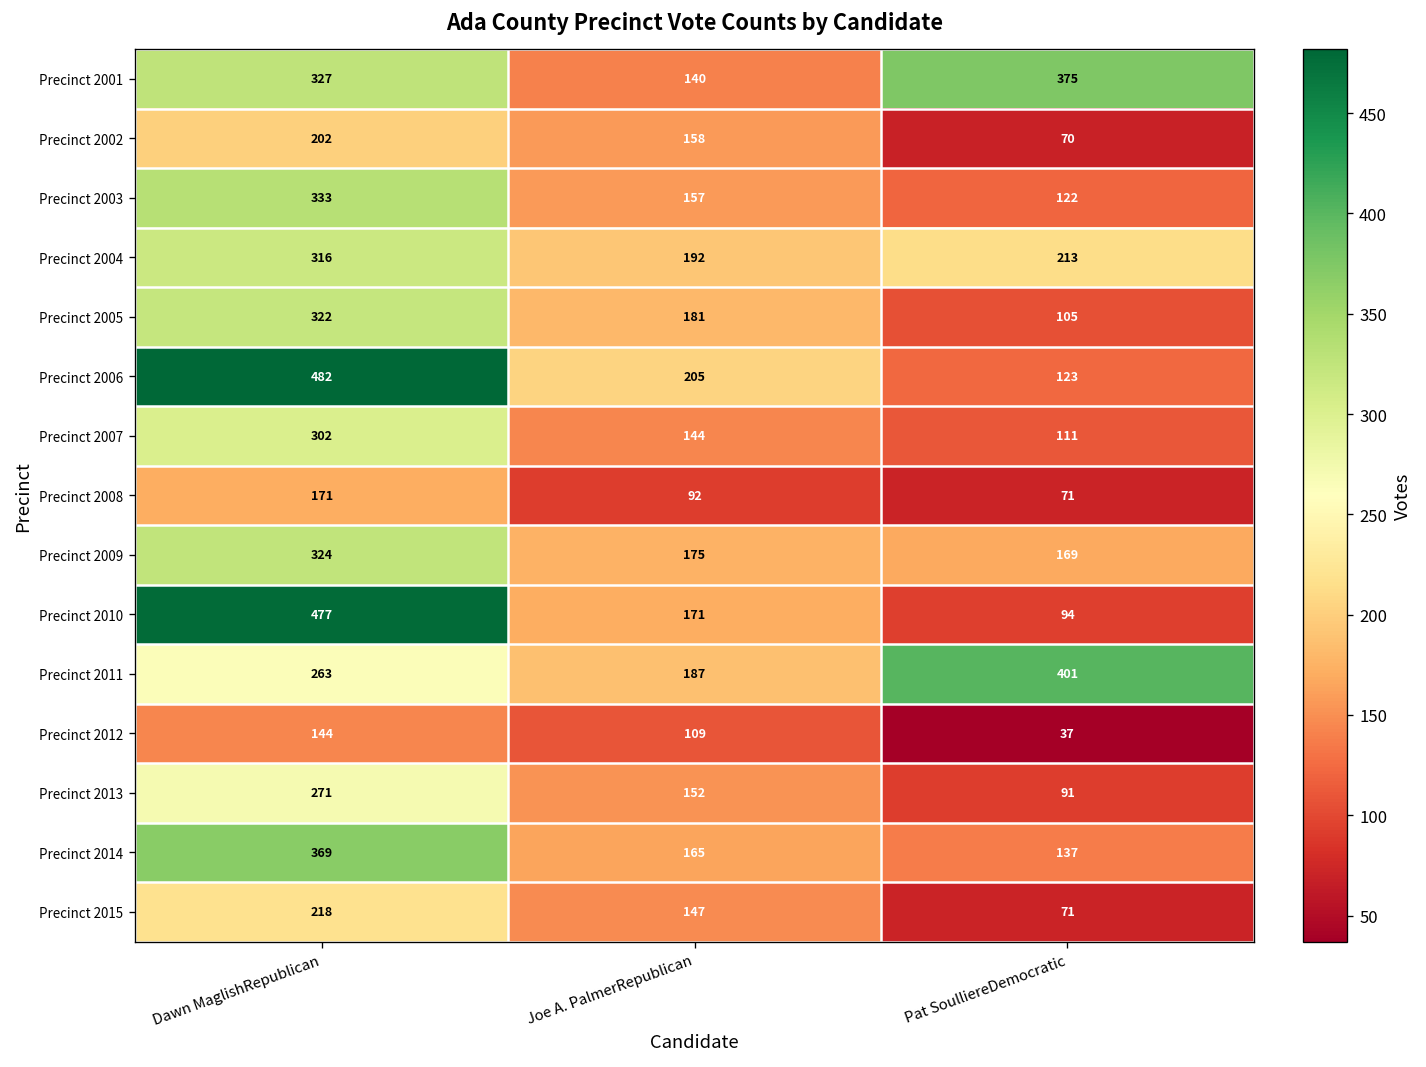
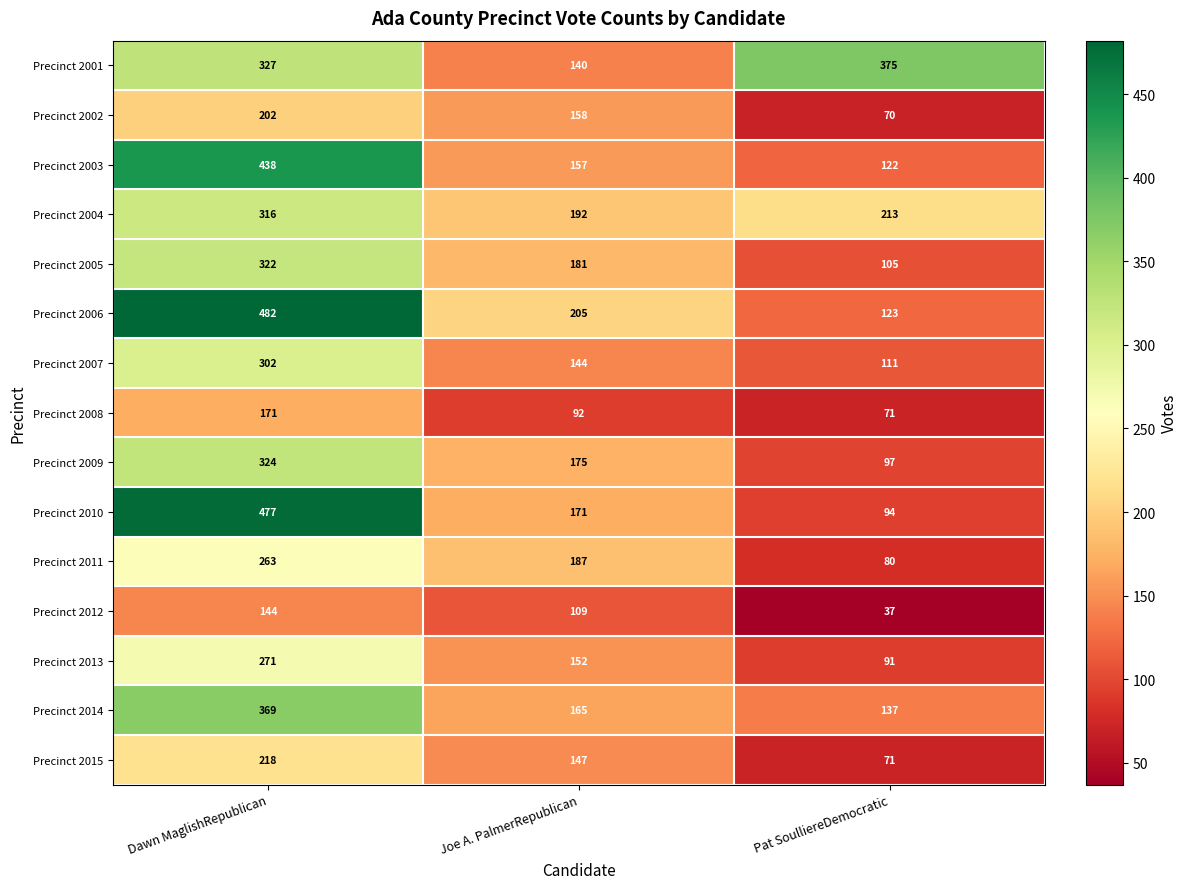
  {
    "Precinct 2001": {
      "Dawn MaglishRepublican": 327,
      "Joe A. PalmerRepublican": 140,
      "Pat SoulliereDemocratic": 375
    },
    "Precinct 2002": {
      "Dawn MaglishRepublican": 202,
      "Joe A. PalmerRepublican": 158,
      "Pat SoulliereDemocratic": 70
    },
    "Precinct 2003": {
-     "Dawn MaglishRepublican": 333,
+     "Dawn MaglishRepublican": 438,
      "Joe A. PalmerRepublican": 157,
      "Pat SoulliereDemocratic": 122
    },
    "Precinct 2004": {
      "Dawn MaglishRepublican": 316,
      "Joe A. PalmerRepublican": 192,
      "Pat SoulliereDemocratic": 213
    },
    "Precinct 2005": {
      "Dawn MaglishRepublican": 322,
      "Joe A. PalmerRepublican": 181,
      "Pat SoulliereDemocratic": 105
    },
    "Precinct 2006": {
      "Dawn MaglishRepublican": 482,
      "Joe A. PalmerRepublican": 205,
      "Pat SoulliereDemocratic": 123
    },
    "Precinct 2007": {
      "Dawn MaglishRepublican": 302,
      "Joe A. PalmerRepublican": 144,
      "Pat SoulliereDemocratic": 111
    },
    "Precinct 2008": {
      "Dawn MaglishRepublican": 171,
      "Joe A. PalmerRepublican": 92,
      "Pat SoulliereDemocratic": 71
    },
    "Precinct 2009": {
      "Dawn MaglishRepublican": 324,
      "Joe A. PalmerRepublican": 175,
-     "Pat SoulliereDemocratic": 169
+     "Pat SoulliereDemocratic": 97
    },
    "Precinct 2010": {
      "Dawn MaglishRepublican": 477,
      "Joe A. PalmerRepublican": 171,
      "Pat SoulliereDemocratic": 94
    },
    "Precinct 2011": {
      "Dawn MaglishRepublican": 263,
      "Joe A. PalmerRepublican": 187,
-     "Pat SoulliereDemocratic": 401
+     "Pat SoulliereDemocratic": 80
    },
    "Precinct 2012": {
      "Dawn MaglishRepublican": 144,
      "Joe A. PalmerRepublican": 109,
      "Pat SoulliereDemocratic": 37
    },
    "Precinct 2013": {
      "Dawn MaglishRepublican": 271,
      "Joe A. PalmerRepublican": 152,
      "Pat SoulliereDemocratic": 91
    },
    "Precinct 2014": {
      "Dawn MaglishRepublican": 369,
      "Joe A. PalmerRepublican": 165,
      "Pat SoulliereDemocratic": 137
    },
    "Precinct 2015": {
      "Dawn MaglishRepublican": 218,
      "Joe A. PalmerRepublican": 147,
      "Pat SoulliereDemocratic": 71
    }
  }
